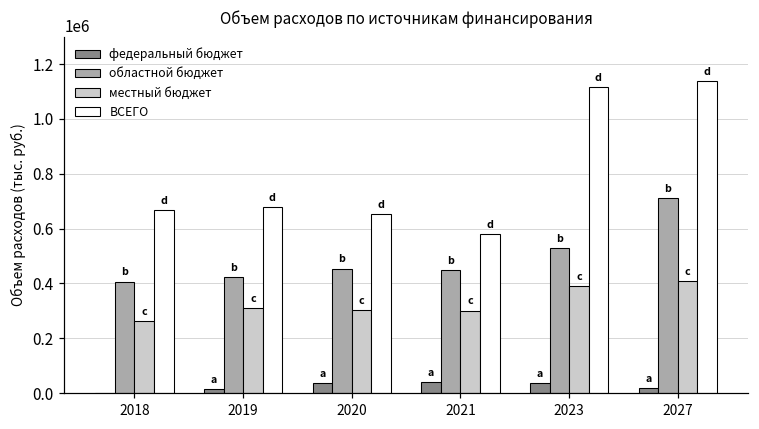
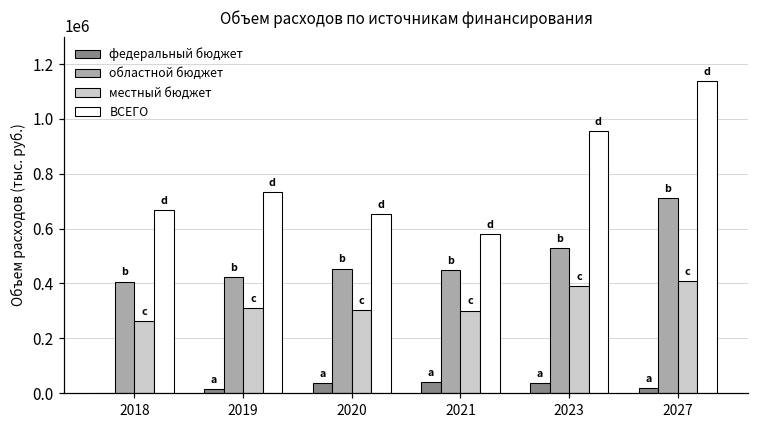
  {
    "ВСЕГО": {
      "2018": 670000,
-     "2019": 680000,
+     "2019": 730000,
      "2020": 650000,
      "2021": 580000,
-     "2023": 1120000,
+     "2023": 960000,
      "2027": 1140000
    }
  }
